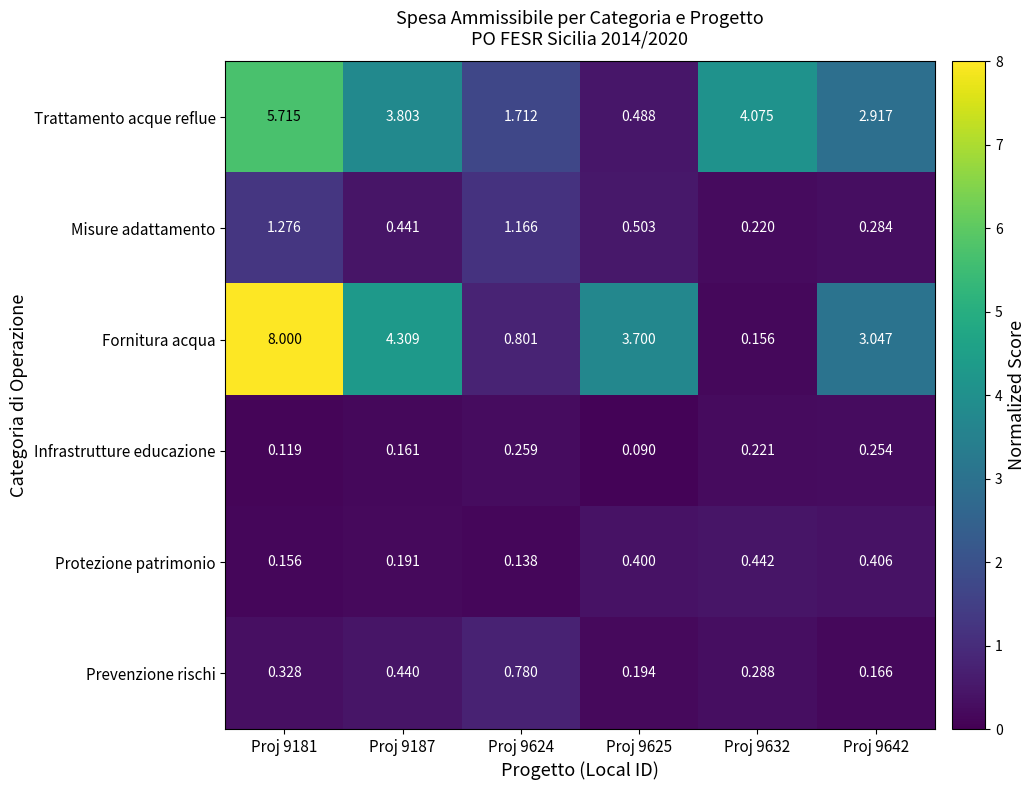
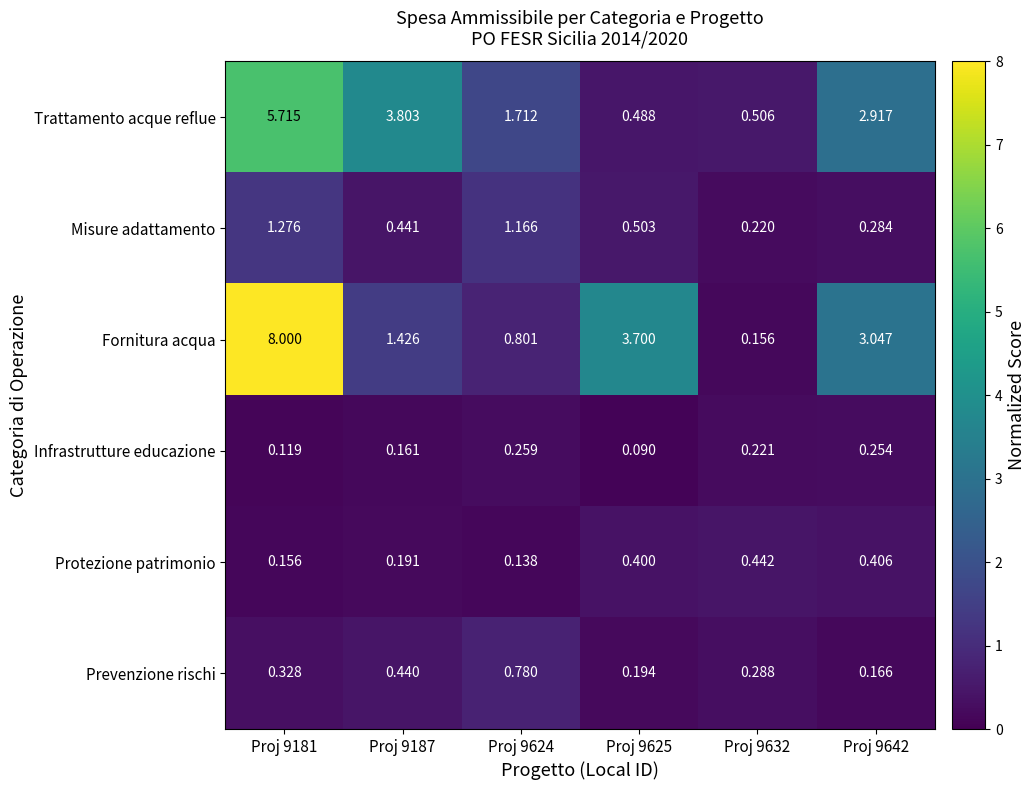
  {
    "Trattamento acque reflue": {
      "Proj 9181": 5.715,
      "Proj 9187": 3.803,
      "Proj 9624": 1.712,
      "Proj 9625": 0.488,
-     "Proj 9632": 4.075,
+     "Proj 9632": 0.506,
      "Proj 9642": 2.917
    },
    "Misure adattamento": {
      "Proj 9181": 1.276,
      "Proj 9187": 0.441,
      "Proj 9624": 1.166,
      "Proj 9625": 0.503,
      "Proj 9632": 0.220,
      "Proj 9642": 0.284
    },
    "Fornitura acqua": {
      "Proj 9181": 8.000,
-     "Proj 9187": 4.309,
+     "Proj 9187": 1.426,
      "Proj 9624": 0.801,
      "Proj 9625": 3.700,
      "Proj 9632": 0.156,
      "Proj 9642": 3.047
    },
    "Infrastrutture educazione": {
      "Proj 9181": 0.119,
      "Proj 9187": 0.161,
      "Proj 9624": 0.259,
      "Proj 9625": 0.090,
      "Proj 9632": 0.221,
      "Proj 9642": 0.254
    },
    "Protezione patrimonio": {
      "Proj 9181": 0.156,
      "Proj 9187": 0.191,
      "Proj 9624": 0.138,
      "Proj 9625": 0.400,
      "Proj 9632": 0.442,
      "Proj 9642": 0.406
    },
    "Prevenzione rischi": {
      "Proj 9181": 0.328,
      "Proj 9187": 0.440,
      "Proj 9624": 0.780,
      "Proj 9625": 0.194,
      "Proj 9632": 0.288,
      "Proj 9642": 0.166
    }
  }
